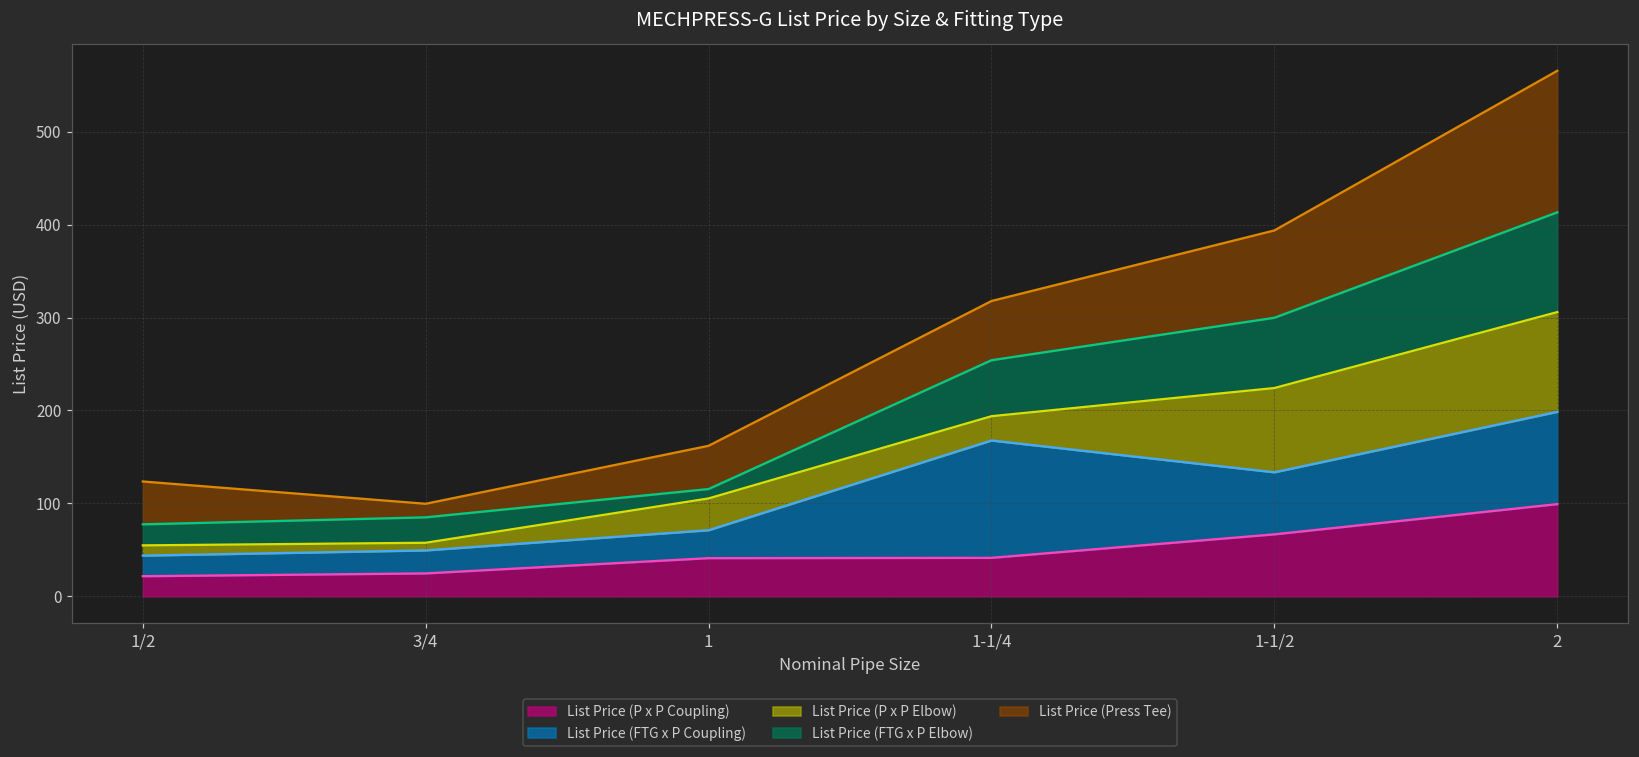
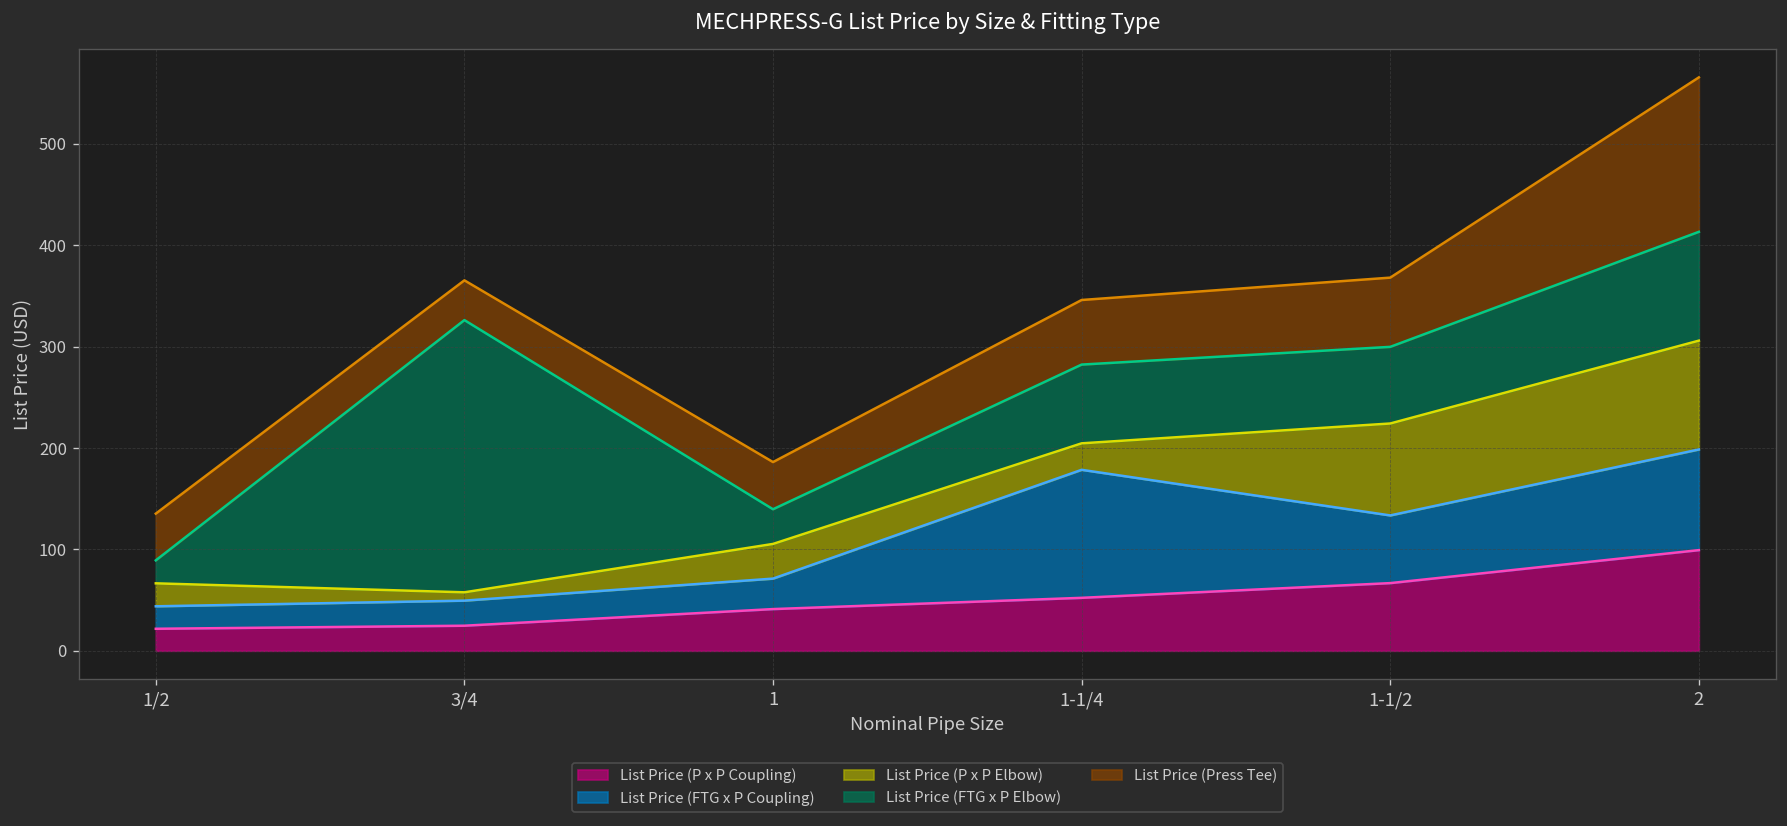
  {
    "List Price (P x P Coupling)": {
      "1/2": 20,
      "3/4": 20,
      "1": 40,
-     "1-1/4": 40,
+     "1-1/4": 50,
      "1-1/2": 70,
      "2": 100
    },
    "List Price (FTG x P Coupling)": {
      "1/2": 20,
      "3/4": 20,
      "1": 30,
      "1-1/4": 130,
      "1-1/2": 70,
      "2": 100
    },
    "List Price (P x P Elbow)": {
-     "1/2": 10,
+     "1/2": 20,
      "3/4": 10,
      "1": 30,
      "1-1/4": 30,
      "1-1/2": 90,
      "2": 110
    },
    "List Price (FTG x P Elbow)": {
      "1/2": 20,
-     "3/4": 30,
-     "1": 10,
-     "1-1/4": 60,
+     "3/4": 270,
+     "1": 30,
+     "1-1/4": 80,
      "1-1/2": 80,
      "2": 110
    },
    "List Price (Press Tee)": {
      "1/2": 50,
-     "3/4": 10,
+     "3/4": 40,
      "1": 50,
      "1-1/4": 60,
-     "1-1/2": 90,
+     "1-1/2": 70,
      "2": 150
    }
  }
